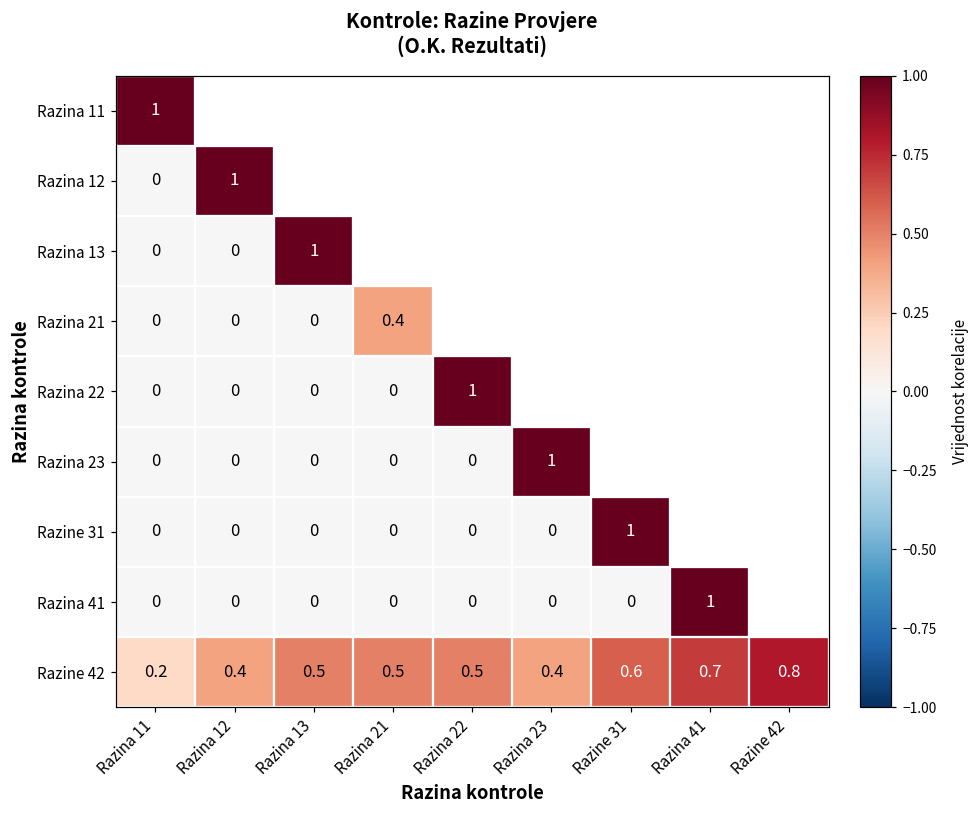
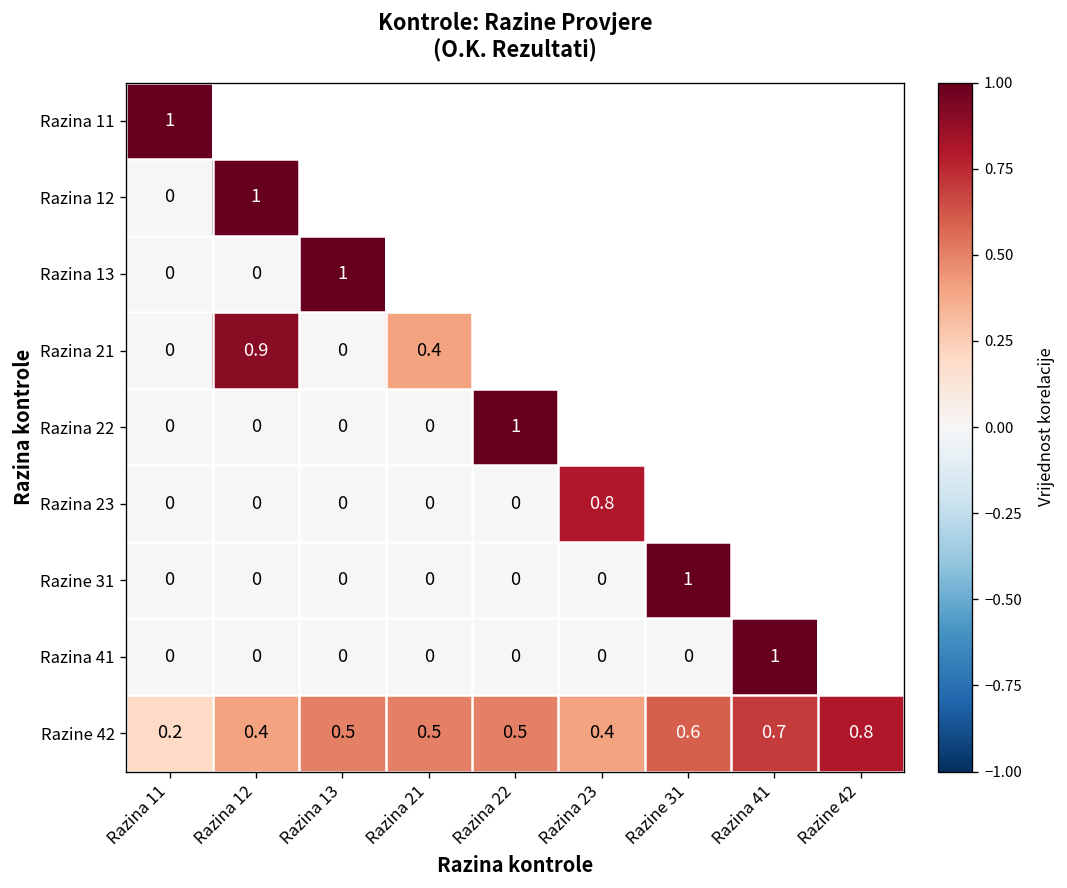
  {
    "Razina 11": {
      "Razina 11": 1
    },
    "Razina 12": {
      "Razina 11": 0,
      "Razina 12": 1
    },
    "Razina 13": {
      "Razina 11": 0,
      "Razina 12": 0,
      "Razina 13": 1
    },
    "Razina 21": {
      "Razina 11": 0,
-     "Razina 12": 0,
+     "Razina 12": 0.9,
      "Razina 13": 0,
      "Razina 21": 0.4
    },
    "Razina 22": {
      "Razina 11": 0,
      "Razina 12": 0,
      "Razina 13": 0,
      "Razina 21": 0,
      "Razina 22": 1
    },
    "Razina 23": {
      "Razina 11": 0,
      "Razina 12": 0,
      "Razina 13": 0,
      "Razina 21": 0,
      "Razina 22": 0,
-     "Razina 23": 1
+     "Razina 23": 0.8
    },
    "Razine 31": {
      "Razina 11": 0,
      "Razina 12": 0,
      "Razina 13": 0,
      "Razina 21": 0,
      "Razina 22": 0,
      "Razina 23": 0,
      "Razine 31": 1
    },
    "Razina 41": {
      "Razina 11": 0,
      "Razina 12": 0,
      "Razina 13": 0,
      "Razina 21": 0,
      "Razina 22": 0,
      "Razina 23": 0,
      "Razine 31": 0,
      "Razina 41": 1
    },
    "Razine 42": {
      "Razina 11": 0.2,
      "Razina 12": 0.4,
      "Razina 13": 0.5,
      "Razina 21": 0.5,
      "Razina 22": 0.5,
      "Razina 23": 0.4,
      "Razine 31": 0.6,
      "Razina 41": 0.7,
      "Razine 42": 0.8
    }
  }
